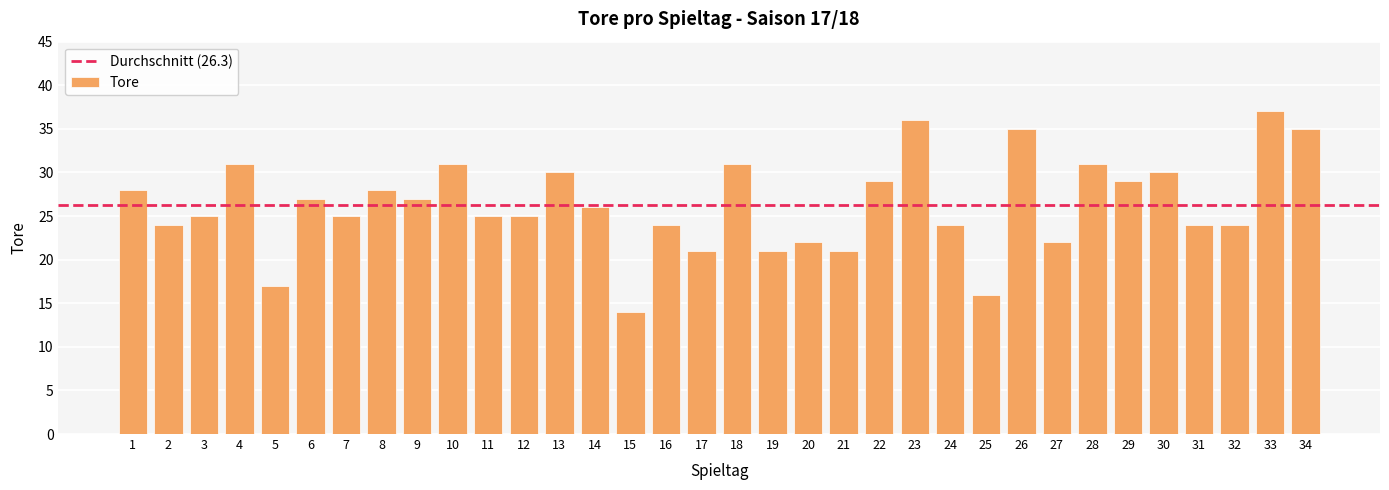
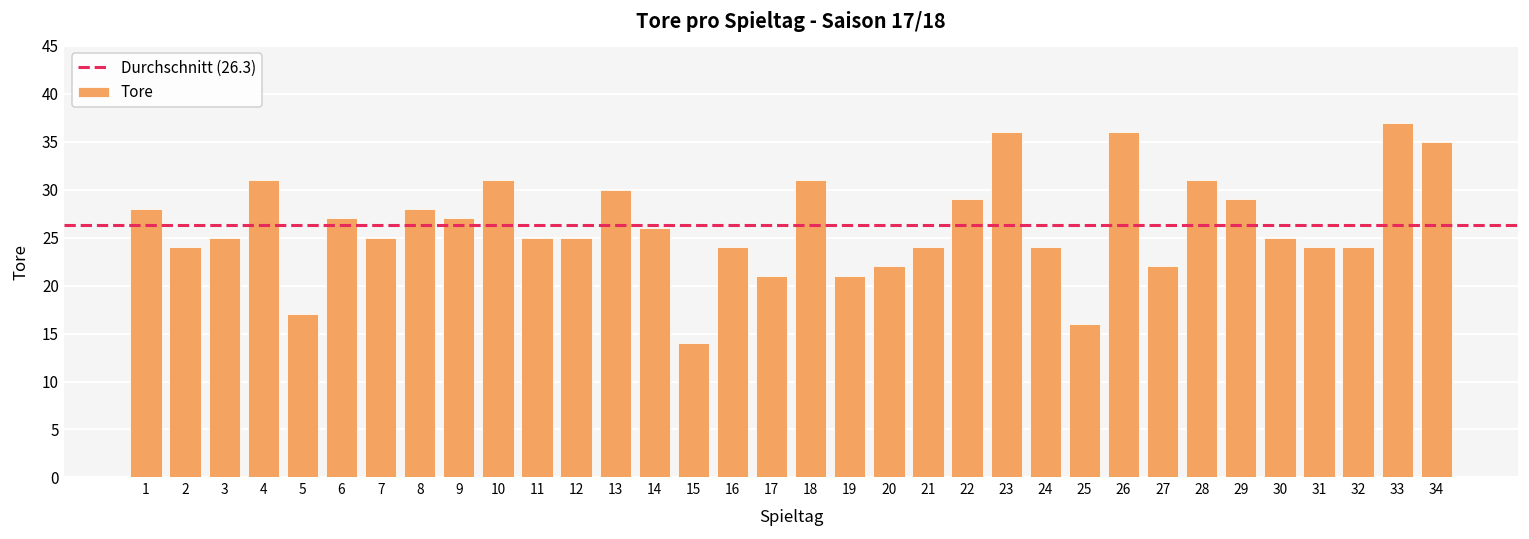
  {
    "1": 28,
    "2": 24,
    "3": 25,
    "4": 31,
    "5": 17,
    "6": 27,
    "7": 25,
    "8": 28,
    "9": 27,
    "10": 31,
    "11": 25,
    "12": 25,
    "13": 30,
    "14": 26,
    "15": 14,
    "16": 24,
    "17": 21,
    "18": 31,
    "19": 21,
    "20": 22,
-   "21": 21,
+   "21": 24,
    "22": 29,
    "23": 36,
    "24": 24,
    "25": 16,
-   "26": 35,
+   "26": 36,
    "27": 22,
    "28": 31,
    "29": 29,
-   "30": 30,
+   "30": 25,
    "31": 24,
    "32": 24,
    "33": 37,
    "34": 35
  }
